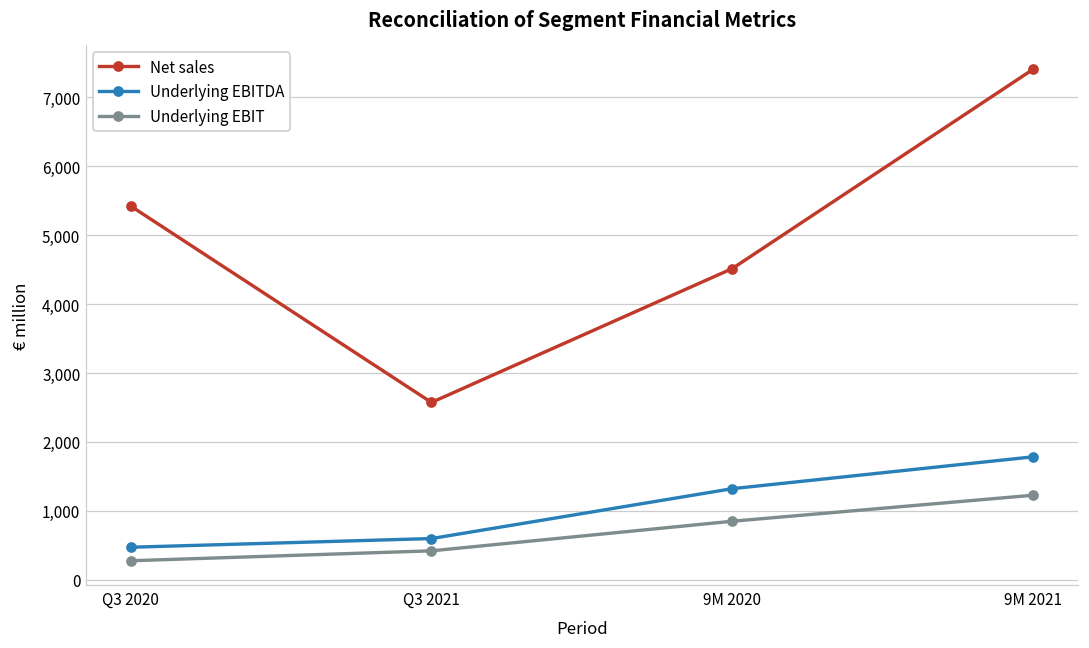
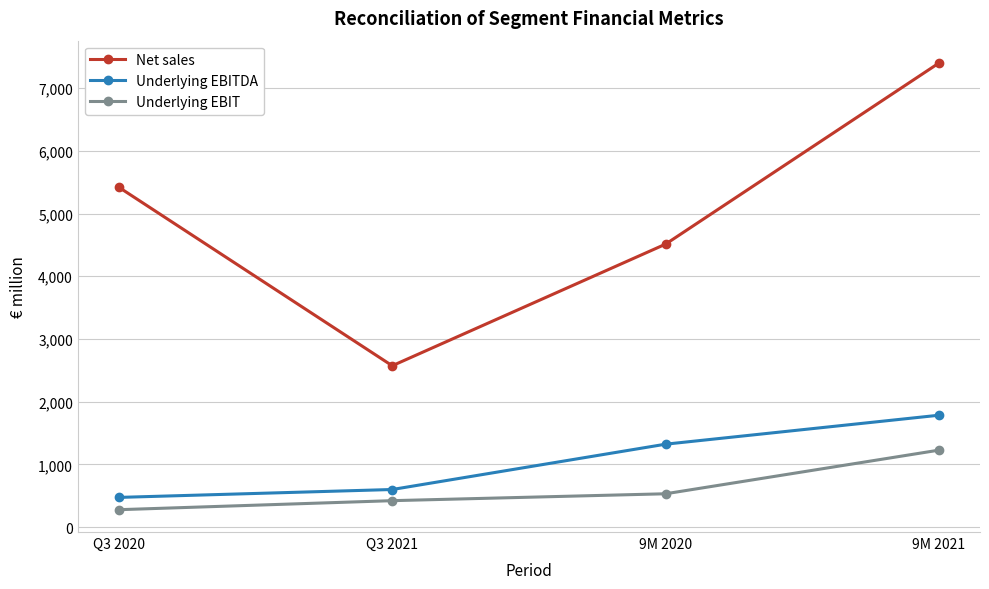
  {
    "Net sales": {
      "Q3 2020": "5,400",
      "Q3 2021": "2,600",
      "9M 2020": "4,500",
      "9M 2021": "7,400"
    },
    "Underlying EBITDA": {
      "Q3 2020": "500",
      "Q3 2021": "600",
      "9M 2020": "1,300",
      "9M 2021": "1,800"
    },
    "Underlying EBIT": {
      "Q3 2020": "300",
      "Q3 2021": "400",
-     "9M 2020": "900",
+     "9M 2020": "500",
      "9M 2021": "1,200"
    }
  }
